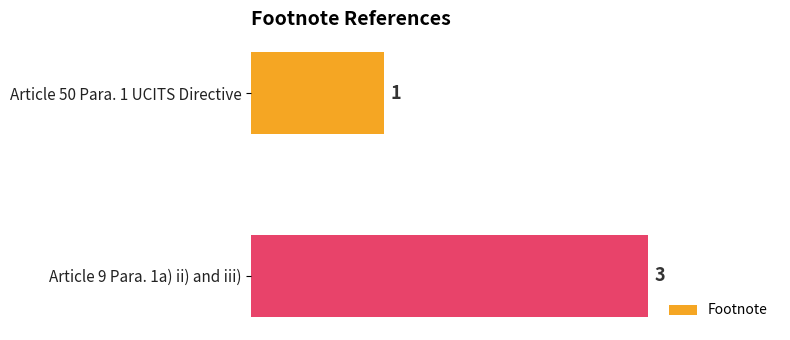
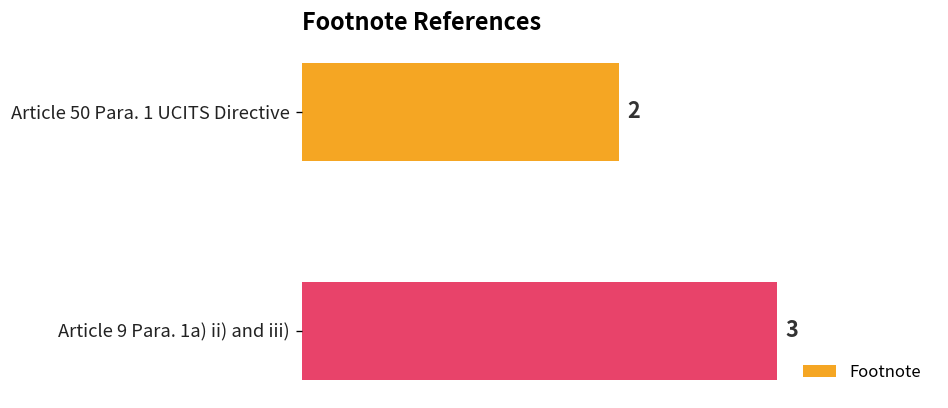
  {
-   "Article 50 Para. 1 UCITS Directive": 1,
+   "Article 50 Para. 1 UCITS Directive": 2,
    "Article 9 Para. 1a) ii) and iii)": 3
  }
